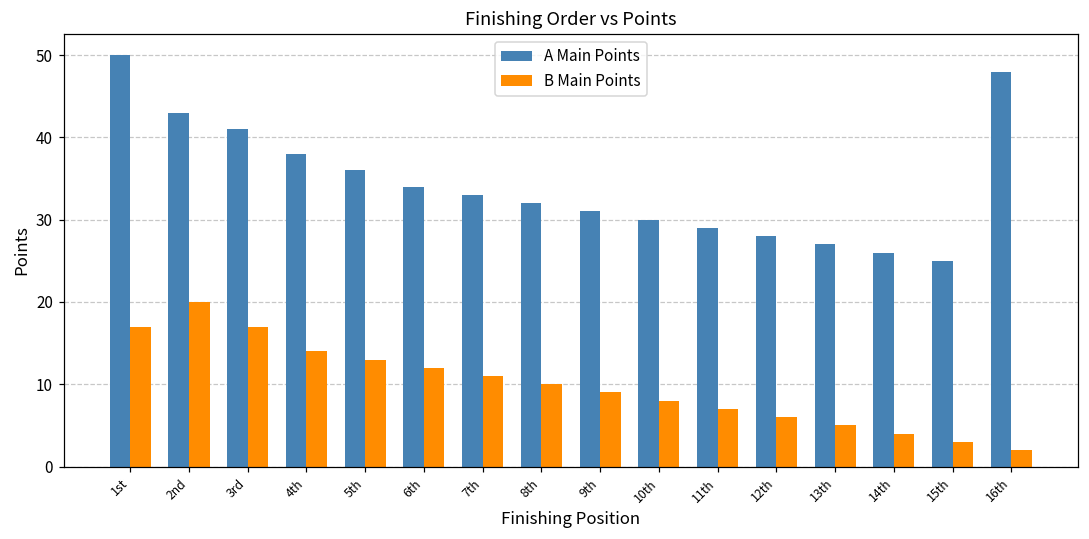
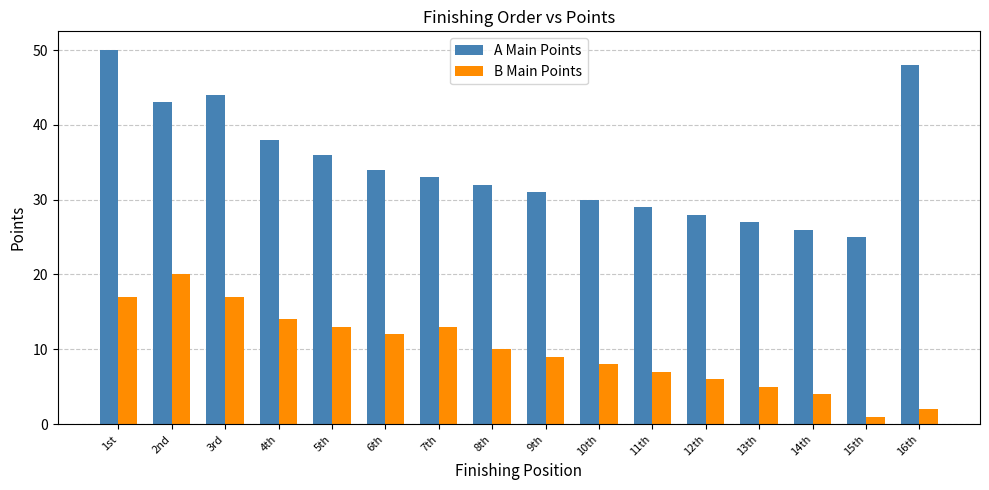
  {
    "A Main Points": {
      "1st": 50,
      "2nd": 43,
-     "3rd": 41,
+     "3rd": 44,
      "4th": 38,
      "5th": 36,
      "6th": 34,
      "7th": 33,
      "8th": 32,
      "9th": 31,
      "10th": 30,
      "11th": 29,
      "12th": 28,
      "13th": 27,
      "14th": 26,
      "15th": 25,
      "16th": 48
    },
    "B Main Points": {
      "1st": 17,
      "2nd": 20,
      "3rd": 17,
      "4th": 14,
      "5th": 13,
      "6th": 12,
-     "7th": 11,
+     "7th": 13,
      "8th": 10,
      "9th": 9,
      "10th": 8,
      "11th": 7,
      "12th": 6,
      "13th": 5,
      "14th": 4,
-     "15th": 3,
+     "15th": 1,
      "16th": 2
    }
  }
